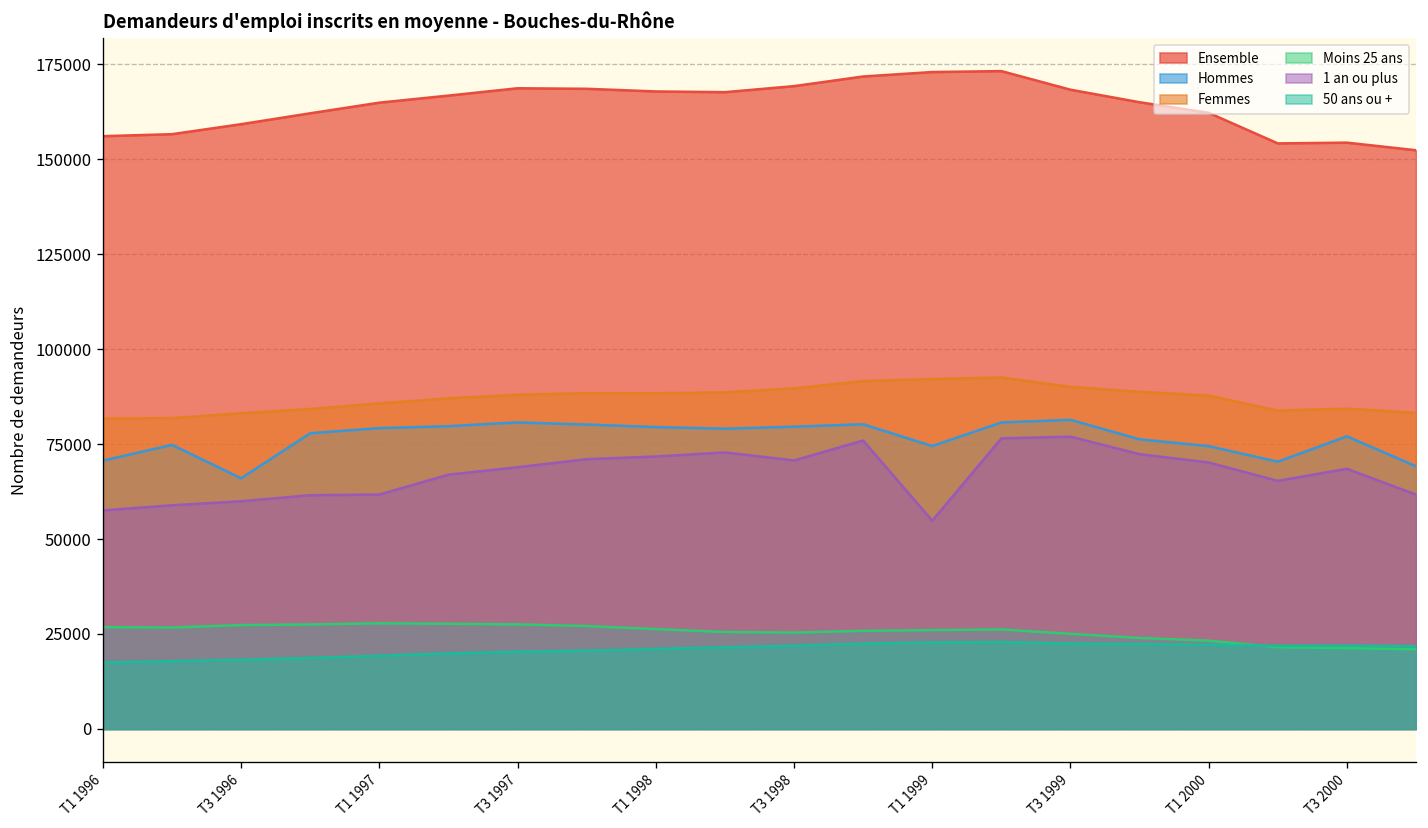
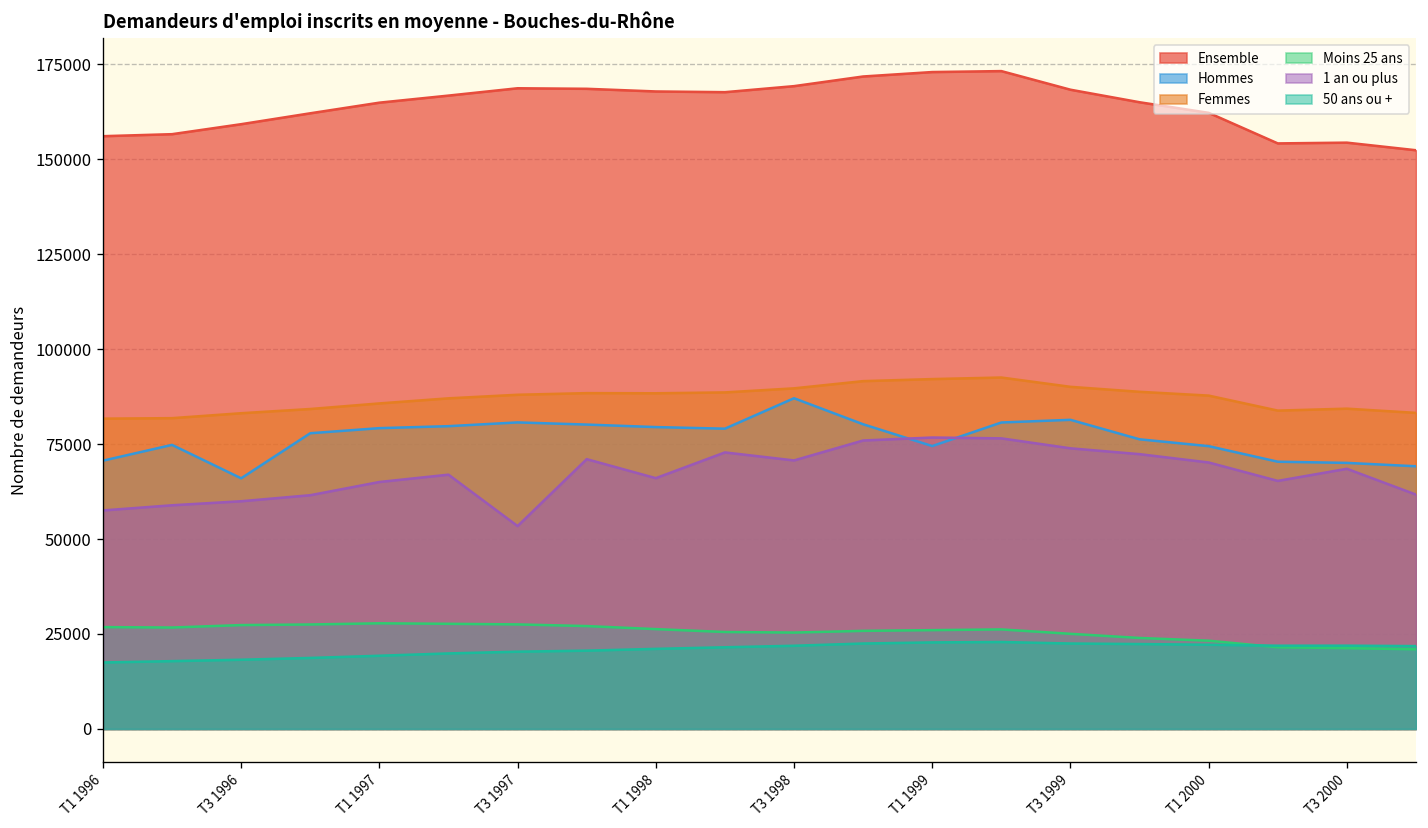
  {
    "Hommes": {
      "T1 1996": 71000,
      "T3 1996": 66000,
      "T1 1997": 79000,
      "T3 1997": 81000,
      "T1 1998": 79000,
-     "T3 1998": 80000,
+     "T3 1998": 87000,
      "T1 1999": 74000,
      "T3 1999": 81000,
      "T1 2000": 74000,
-     "T3 2000": 77000
+     "T3 2000": 70000
    },
    "1 an ou plus": {
      "T1 1996": 58000,
      "T3 1996": 60000,
-     "T1 1997": 62000,
-     "T3 1997": 69000,
-     "T1 1998": 72000,
+     "T1 1997": 65000,
+     "T3 1997": 53000,
+     "T1 1998": 66000,
      "T3 1998": 71000,
-     "T1 1999": 55000,
-     "T3 1999": 77000,
+     "T1 1999": 77000,
+     "T3 1999": 74000,
      "T1 2000": 70000,
      "T3 2000": 68000
    }
  }
